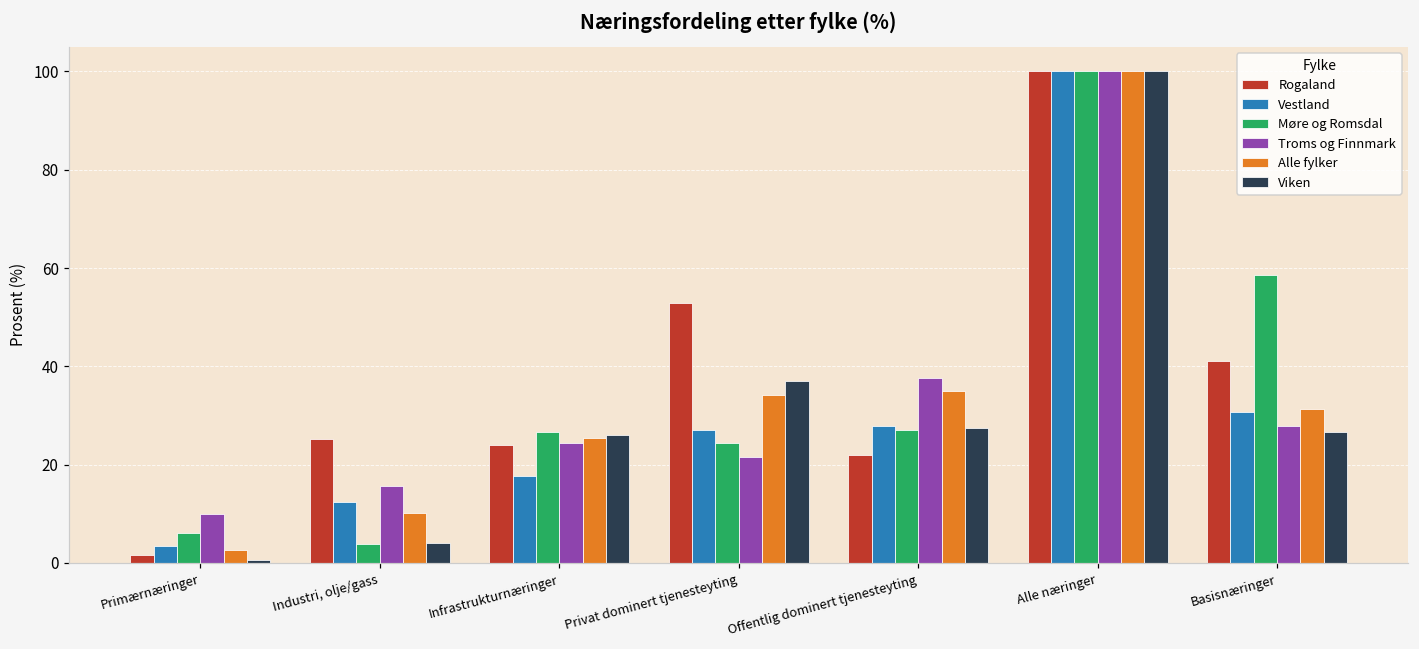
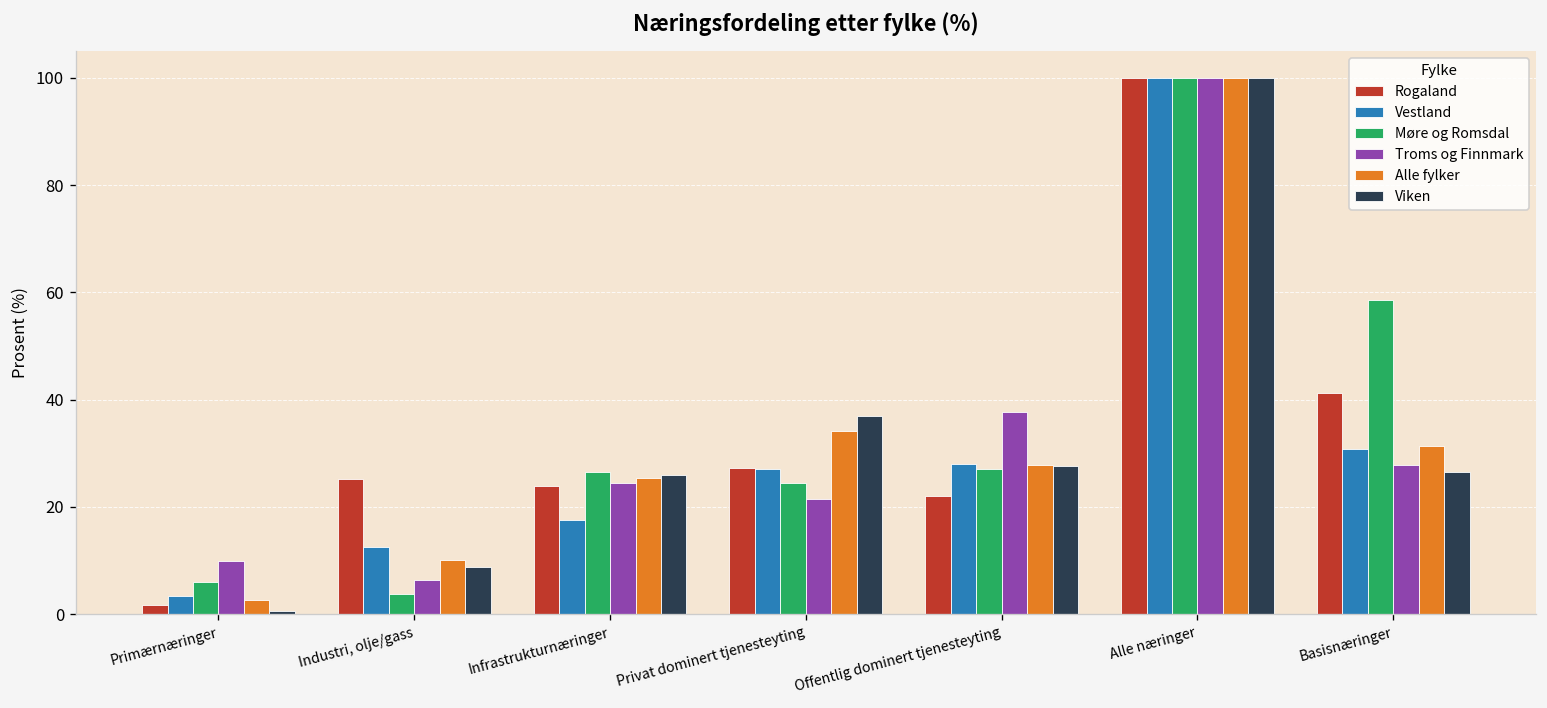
  {
    "Rogaland": {
      "Primærnæringer": 2,
      "Industri, olje/gass": 25,
      "Infrastrukturnæringer": 24,
-     "Privat dominert tjenesteyting": 53,
+     "Privat dominert tjenesteyting": 27,
      "Offentlig dominert tjenesteyting": 22,
      "Alle næringer": 100,
      "Basisnæringer": 41
    },
    "Vestland": {
      "Primærnæringer": 3,
      "Industri, olje/gass": 12,
      "Infrastrukturnæringer": 18,
      "Privat dominert tjenesteyting": 27,
      "Offentlig dominert tjenesteyting": 28,
      "Alle næringer": 100,
      "Basisnæringer": 31
    },
    "Møre og Romsdal": {
      "Primærnæringer": 6,
      "Industri, olje/gass": 4,
      "Infrastrukturnæringer": 27,
      "Privat dominert tjenesteyting": 24,
      "Offentlig dominert tjenesteyting": 27,
      "Alle næringer": 100,
      "Basisnæringer": 59
    },
    "Troms og Finnmark": {
      "Primærnæringer": 10,
-     "Industri, olje/gass": 16,
+     "Industri, olje/gass": 6,
      "Infrastrukturnæringer": 24,
      "Privat dominert tjenesteyting": 22,
      "Offentlig dominert tjenesteyting": 38,
      "Alle næringer": 100,
      "Basisnæringer": 28
    },
    "Alle fylker": {
      "Primærnæringer": 3,
      "Industri, olje/gass": 10,
      "Infrastrukturnæringer": 25,
      "Privat dominert tjenesteyting": 34,
-     "Offentlig dominert tjenesteyting": 35,
+     "Offentlig dominert tjenesteyting": 28,
      "Alle næringer": 100,
      "Basisnæringer": 31
    },
    "Viken": {
      "Primærnæringer": 1,
-     "Industri, olje/gass": 4,
+     "Industri, olje/gass": 9,
      "Infrastrukturnæringer": 26,
      "Privat dominert tjenesteyting": 37,
      "Offentlig dominert tjenesteyting": 28,
      "Alle næringer": 100,
      "Basisnæringer": 27
    }
  }
